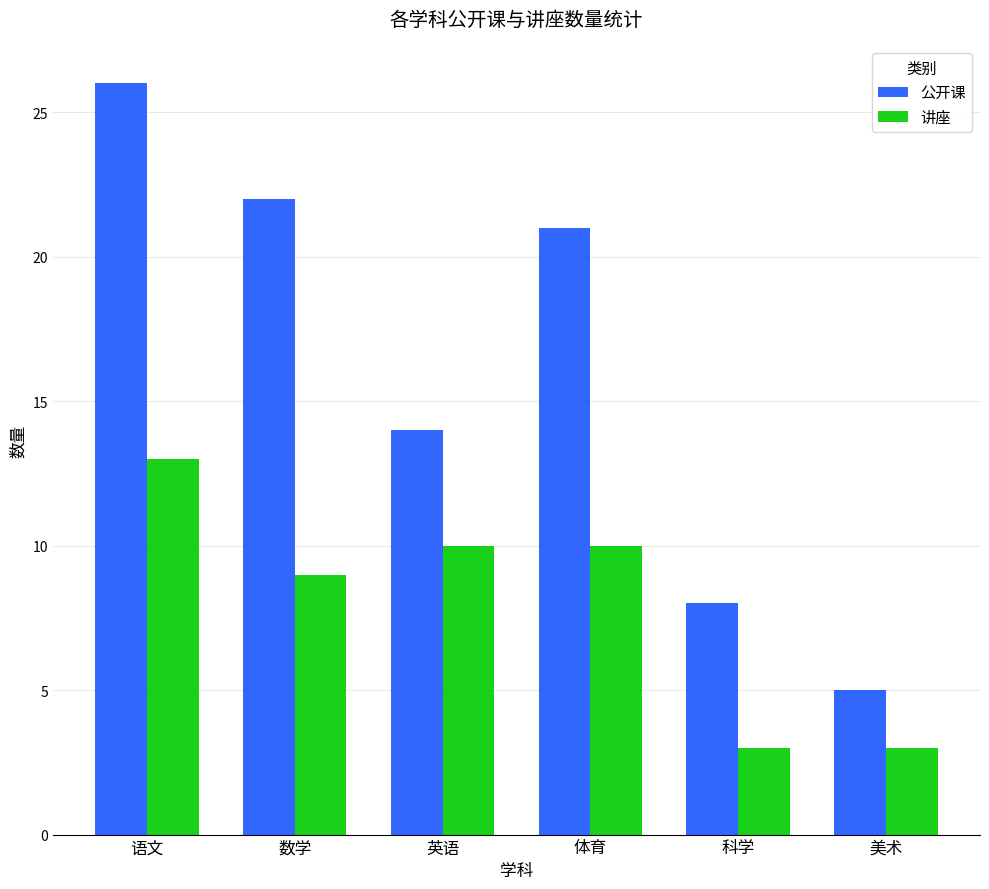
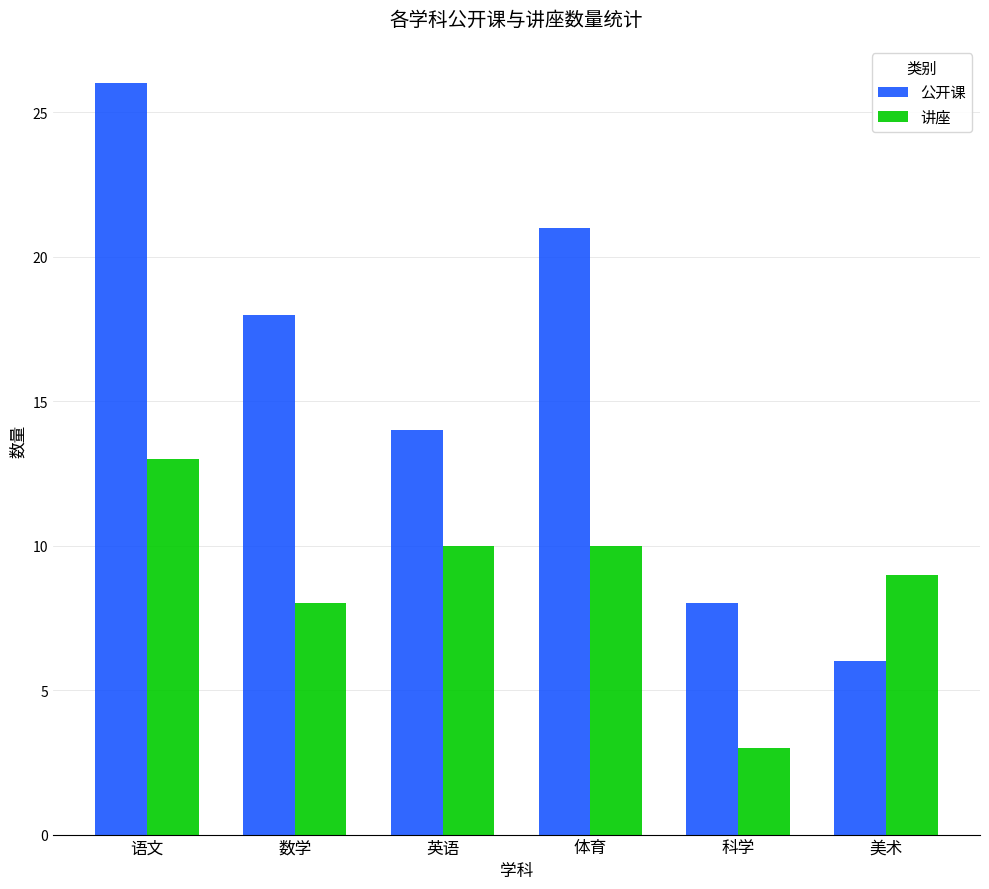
  {
    "公开课": {
      "语文": 26,
-     "数学": 22,
+     "数学": 18,
      "英语": 14,
      "体育": 21,
      "科学": 8,
-     "美术": 5
+     "美术": 6
    },
    "讲座": {
      "语文": 13,
-     "数学": 9,
+     "数学": 8,
      "英语": 10,
      "体育": 10,
      "科学": 3,
-     "美术": 3
+     "美术": 9
    }
  }
